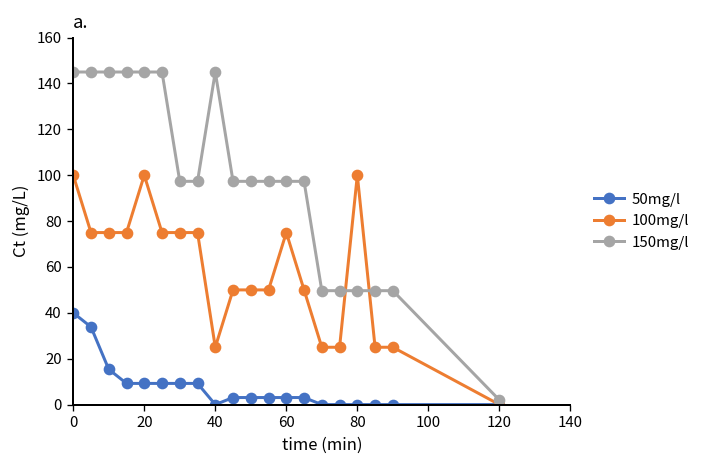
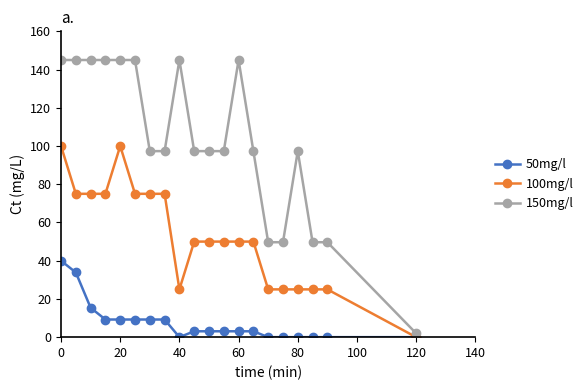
  {
    "50mg/l": {
      "0": 40,
      "20": 9,
      "40": 0,
      "60": 3,
      "80": 0
    },
    "100mg/l": {
      "0": 100,
      "20": 100,
      "40": 25,
-     "60": 75,
-     "80": 100
+     "60": 50,
+     "80": 25
    },
    "150mg/l": {
      "0": 145,
      "20": 145,
      "40": 145,
-     "60": 97,
-     "80": 50,
+     "60": 145,
+     "80": 97,
      "120": 2
    }
  }
